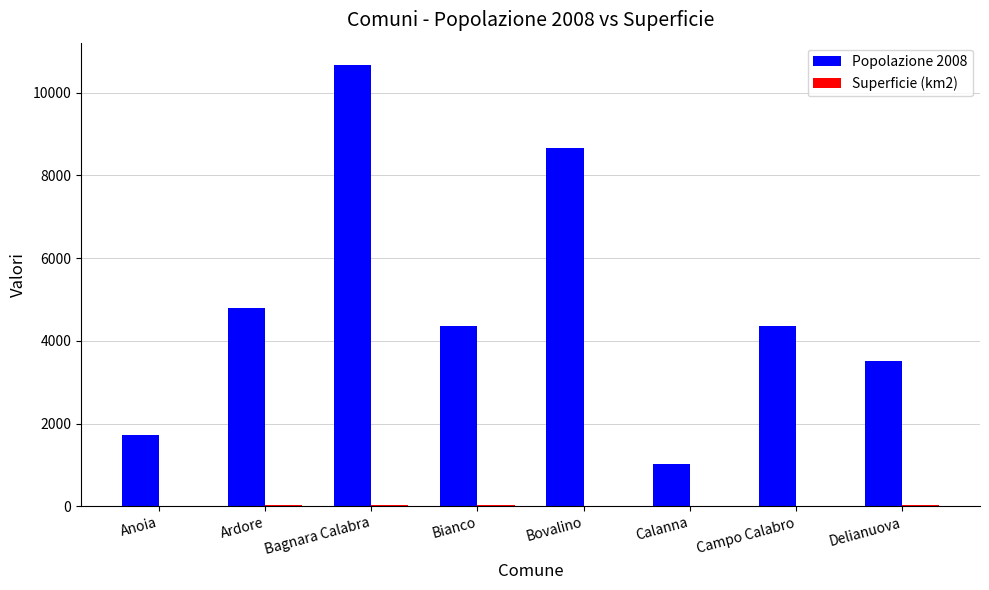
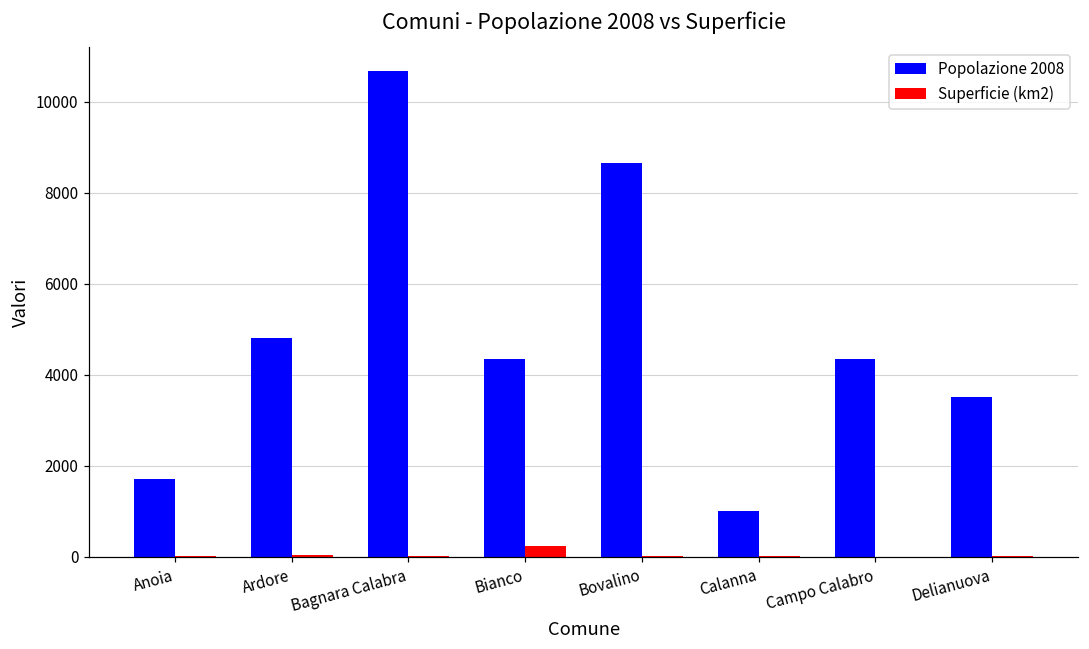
  {
    "Popolazione 2008": {
      "Anoia": 1700,
      "Ardore": 4800,
      "Bagnara Calabra": 10700,
      "Bianco": 4400,
      "Bovalino": 8700,
      "Calanna": 1000,
      "Campo Calabro": 4400,
      "Delianuova": 3500
    },
    "Superficie (km2)": {
-     "Bianco": 0
+     "Bianco": 200
    }
  }
